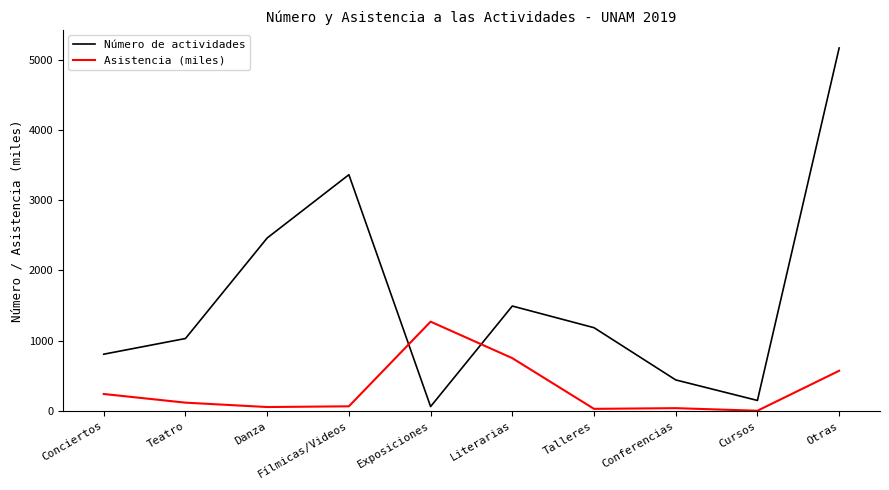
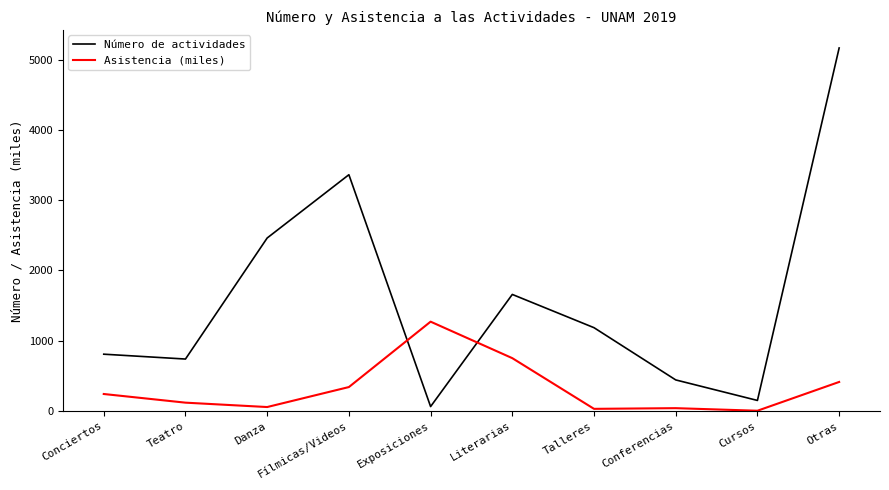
  {
    "Número de actividades": {
      "Conciertos": 800,
-     "Teatro": 1000,
+     "Teatro": 700,
      "Danza": 2500,
      "Fílmicas/Videos": 3400,
      "Exposiciones": 100,
-     "Literarias": 1500,
+     "Literarias": 1700,
      "Talleres": 1200,
      "Conferencias": 400,
      "Cursos": 200,
      "Otras": 5200
    },
    "Asistencia (miles)": {
      "Conciertos": 200,
      "Teatro": 100,
      "Danza": 100,
-     "Fílmicas/Videos": 100,
+     "Fílmicas/Videos": 300,
      "Exposiciones": 1300,
      "Literarias": 800,
      "Talleres": 0,
      "Conferencias": 0,
      "Cursos": 0,
-     "Otras": 600
+     "Otras": 400
    }
  }
